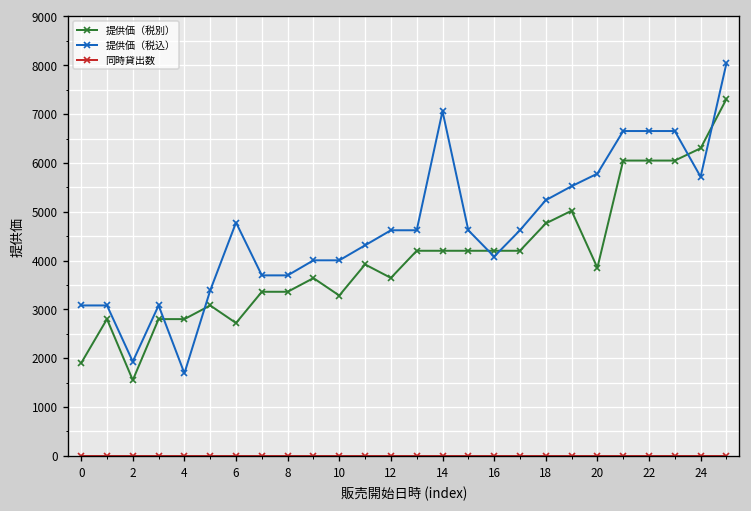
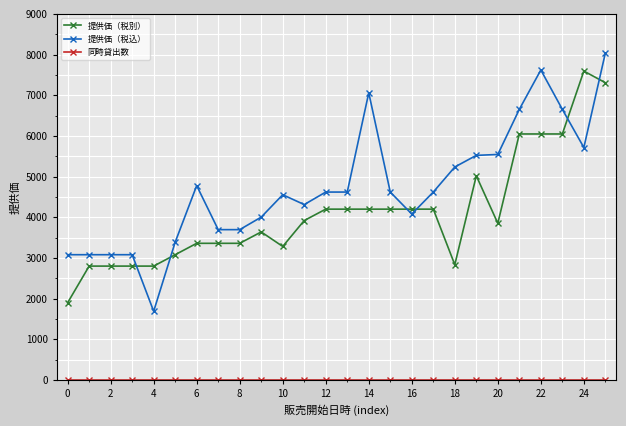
  {
    "提供価（税別）": {
      "0": 1900,
-     "2": 1600,
+     "2": 2800,
      "4": 2800,
-     "6": 2700,
+     "6": 3400,
      "8": 3400,
      "10": 3300,
-     "12": 3600,
+     "12": 4200,
      "14": 4200,
      "16": 4200,
-     "18": 4800,
+     "18": 2800,
      "20": 3900,
      "22": 6000,
-     "24": 6300
+     "24": 7600
    },
    "提供価（税込）": {
      "0": 3100,
-     "2": 1900,
+     "2": 3100,
      "4": 1700,
      "6": 4800,
      "8": 3700,
-     "10": 4000,
+     "10": 4600,
      "12": 4600,
      "14": 7100,
      "16": 4100,
      "18": 5200,
-     "20": 5800,
-     "22": 6700,
+     "20": 5500,
+     "22": 7600,
      "24": 5700
    },
    "同時貸出数": {
      "0": 0,
      "2": 0,
      "4": 0,
      "6": 0,
      "8": 0,
      "10": 0,
      "12": 0,
      "14": 0,
      "16": 0,
      "18": 0,
      "20": 0,
      "22": 0,
      "24": 0
    }
  }
